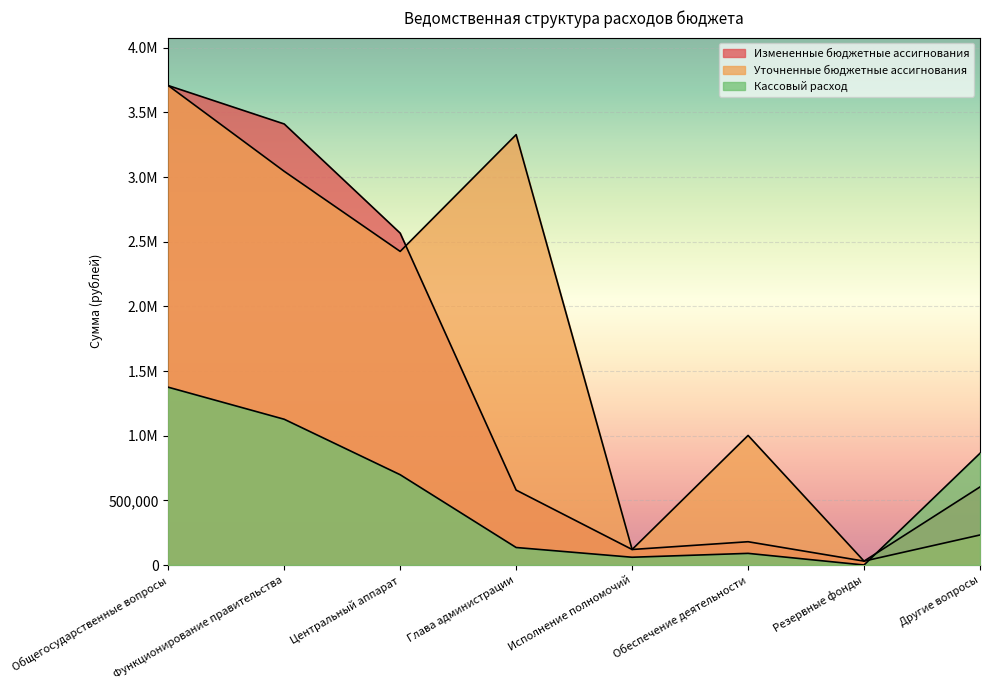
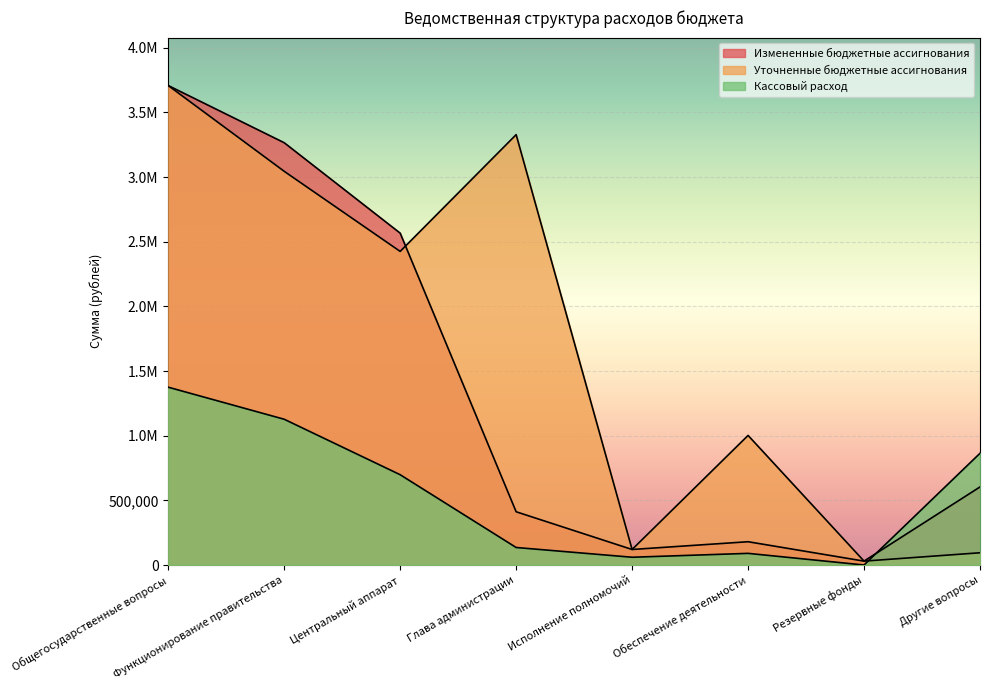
  {
    "Измененные бюджетные ассигнования": {
-     "Функционирование правительства": "3,410,000",
+     "Функционирование правительства": "3,270,000",
      "Центральный аппарат": "2,570,000",
-     "Глава администрации": "580,000",
+     "Глава администрации": "410,000",
      "Обеспечение деятельности": "180,000",
      "Другие вопросы": "600,000"
    },
    "Уточненные бюджетные ассигнования": {
      "Функционирование правительства": "3,040,000",
      "Центральный аппарат": "2,430,000",
      "Глава администрации": "3,330,000",
      "Обеспечение деятельности": "1,000,000",
-     "Другие вопросы": "230,000"
+     "Другие вопросы": "90,000"
    },
    "Кассовый расход": {
      "Общегосударственные вопросы": "1,380,000",
      "Функционирование правительства": "1,130,000",
      "Центральный аппарат": "700,000",
      "Глава администрации": "140,000",
      "Исполнение полномочий": "60,000",
      "Обеспечение деятельности": "90,000",
      "Резервные фонды": "0",
      "Другие вопросы": "860,000"
    }
  }
